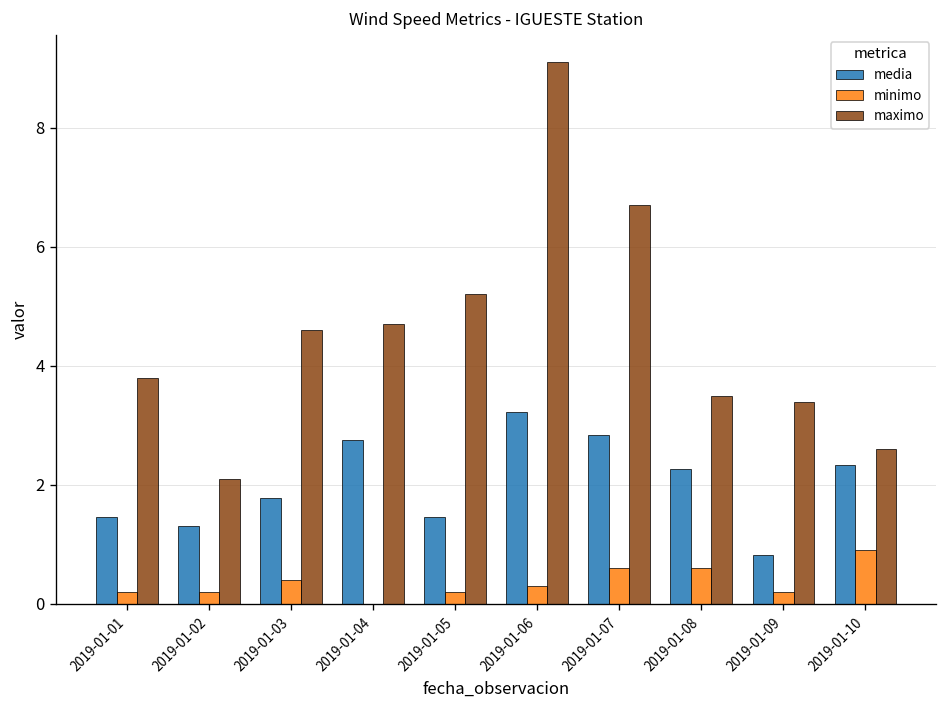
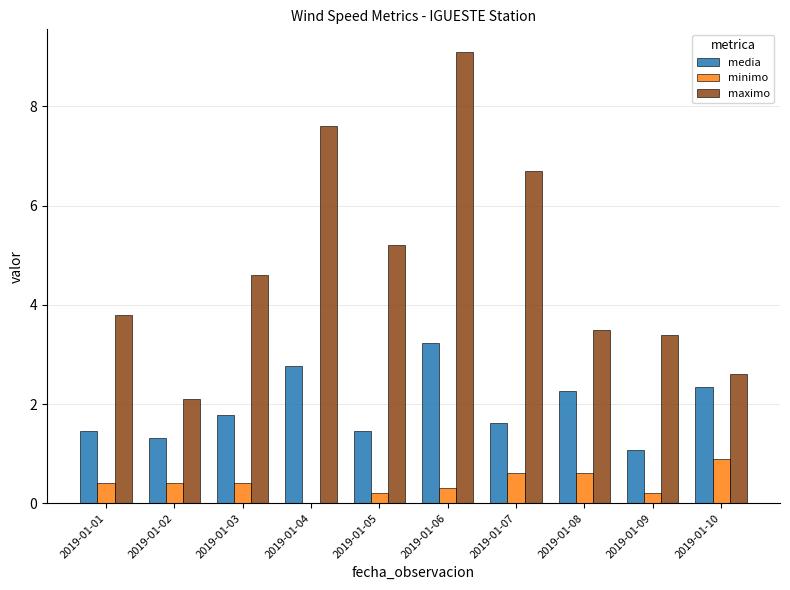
  {
    "media": {
      "2019-01-01": 1.5,
      "2019-01-02": 1.3,
      "2019-01-03": 1.8,
      "2019-01-04": 2.8,
      "2019-01-05": 1.5,
      "2019-01-06": 3.2,
-     "2019-01-07": 2.8,
+     "2019-01-07": 1.6,
      "2019-01-08": 2.3,
-     "2019-01-09": 0.8,
+     "2019-01-09": 1.1,
      "2019-01-10": 2.3
    },
    "minimo": {
-     "2019-01-01": 0.2,
-     "2019-01-02": 0.2,
+     "2019-01-01": 0.4,
+     "2019-01-02": 0.4,
      "2019-01-03": 0.4,
      "2019-01-04": 0.0,
      "2019-01-05": 0.2,
      "2019-01-06": 0.3,
      "2019-01-07": 0.6,
      "2019-01-08": 0.6,
      "2019-01-09": 0.2,
      "2019-01-10": 0.9
    },
    "maximo": {
      "2019-01-01": 3.8,
      "2019-01-02": 2.1,
      "2019-01-03": 4.6,
-     "2019-01-04": 4.7,
+     "2019-01-04": 7.6,
      "2019-01-05": 5.2,
      "2019-01-06": 9.1,
      "2019-01-07": 6.7,
      "2019-01-08": 3.5,
      "2019-01-09": 3.4,
      "2019-01-10": 2.6
    }
  }
